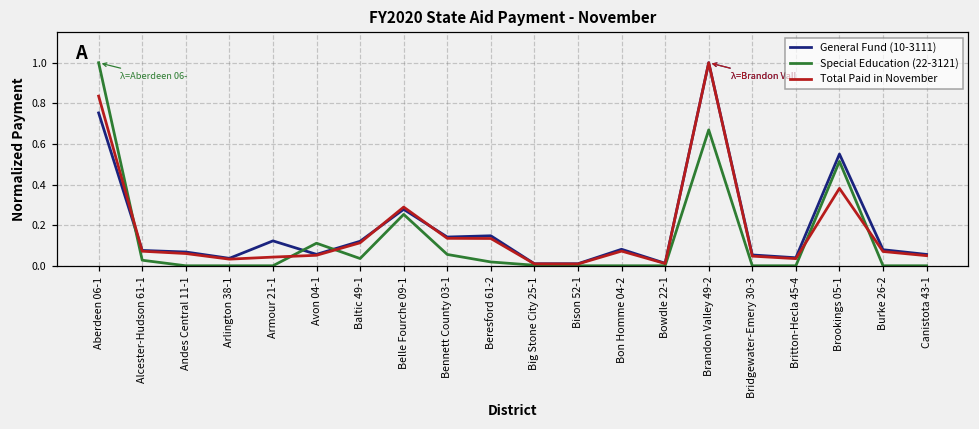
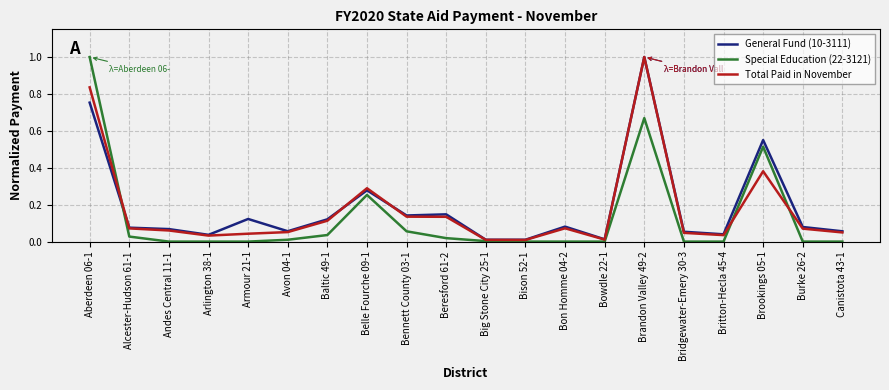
  {
    "General Fund (10-3111)": {
      "Aberdeen 06-1": 0.75,
      "Armour 21-1": 0.12,
      "Brookings 05-1": 0.55
    },
    "Special Education (22-3121)": {
      "Alcester-Hudson 61-1": 0.03,
      "Andes Central 11-1": 0.00,
      "Arlington 38-1": 0.00,
      "Armour 21-1": 0.00,
-     "Avon 04-1": 0.11,
+     "Avon 04-1": 0.01,
      "Baltic 49-1": 0.04,
      "Belle Fourche 09-1": 0.25,
      "Bennett County 03-1": 0.06,
      "Beresford 61-2": 0.02,
      "Bon Homme 04-2": 0.00,
      "Brandon Valley 49-2": 0.67,
      "Bridgewater-Emery 30-3": 0.00,
      "Britton-Hecla 45-4": 0.00,
      "Brookings 05-1": 0.51,
      "Burke 26-2": 0.00,
      "Canistota 43-1": 0.00
    },
    "Total Paid in November": {
      "Aberdeen 06-1": 0.84,
      "Armour 21-1": 0.04,
      "Brookings 05-1": 0.38
    }
  }
